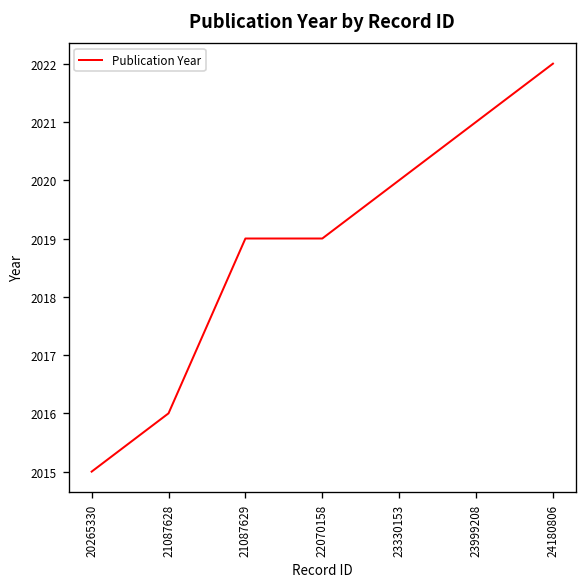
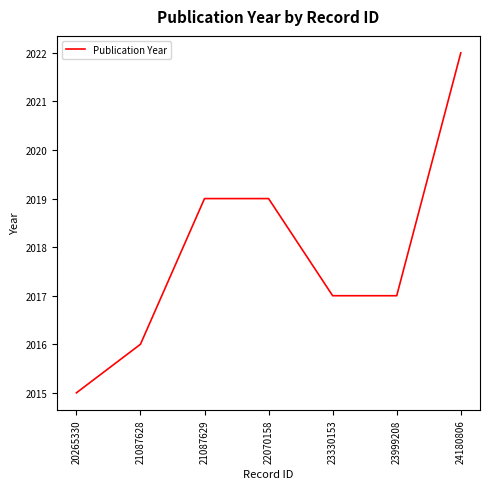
  {
    "20265330": 2015,
    "21087628": 2016,
    "21087629": 2019,
    "22070158": 2019,
-   "23330153": 2020,
-   "23999208": 2021,
+   "23330153": 2017,
+   "23999208": 2017,
    "24180806": 2022
  }
